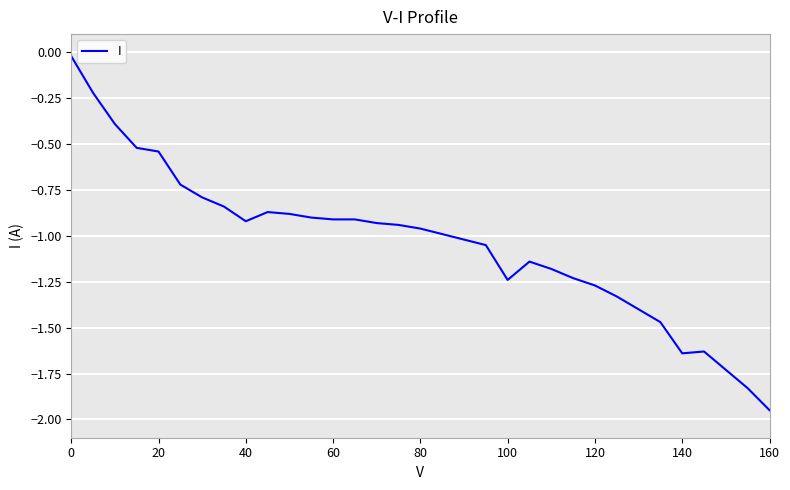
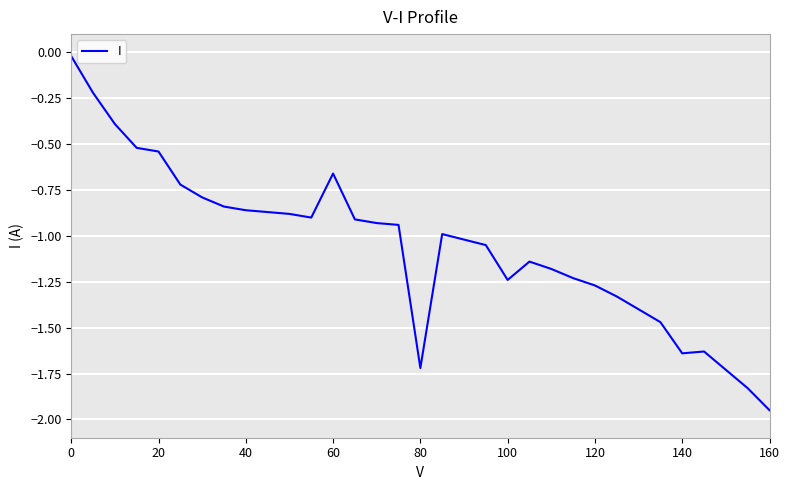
  {
    "0": -0.02,
    "20": -0.54,
-   "40": -0.92,
-   "60": -0.91,
-   "80": -0.96,
+   "40": -0.86,
+   "60": -0.66,
+   "80": -1.72,
    "100": -1.24,
    "120": -1.27,
    "140": -1.64,
    "160": -1.95
  }
